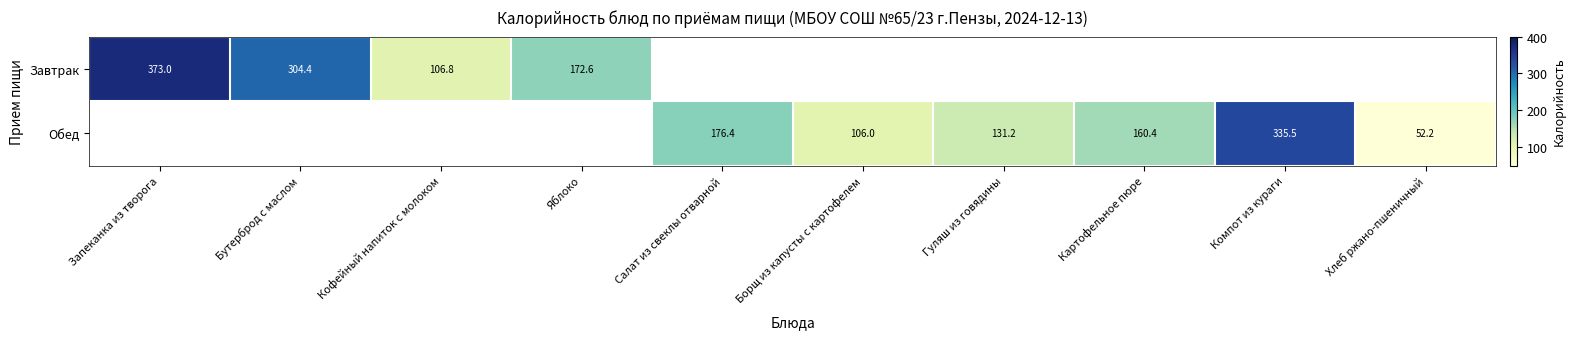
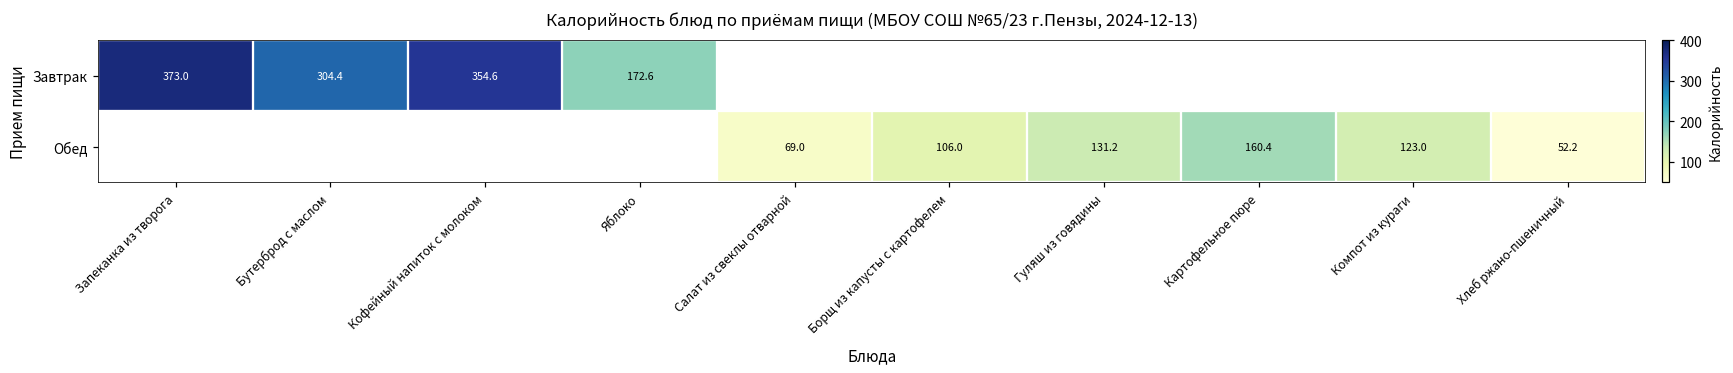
  {
    "Завтрак": {
      "Запеканка из творога": 373.0,
      "Бутерброд с маслом": 304.4,
-     "Кофейный напиток с молоком": 106.8,
+     "Кофейный напиток с молоком": 354.6,
      "Яблоко": 172.6
    },
    "Обед": {
-     "Салат из свеклы отварной": 176.4,
+     "Салат из свеклы отварной": 69.0,
      "Борщ из капусты с картофелем": 106.0,
      "Гуляш из говядины": 131.2,
      "Картофельное пюре": 160.4,
-     "Компот из кураги": 335.5,
+     "Компот из кураги": 123.0,
      "Хлеб ржано-пшеничный": 52.2
    }
  }
